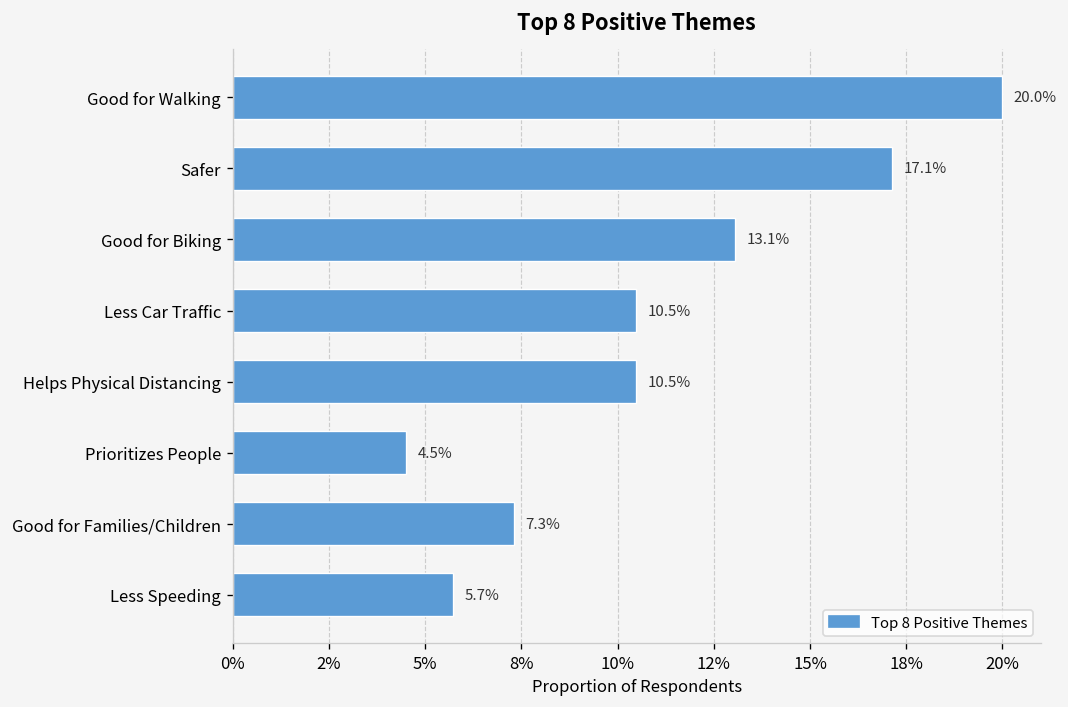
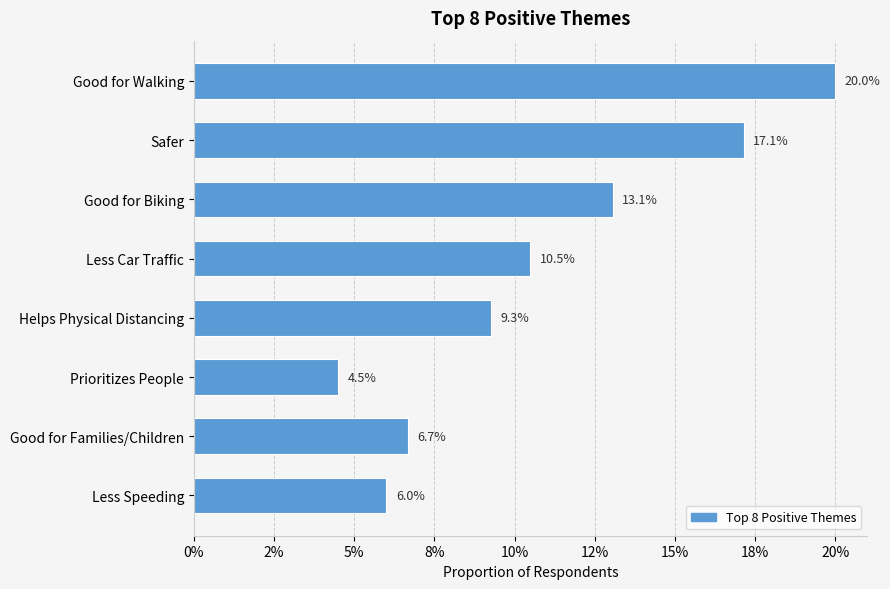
  {
    "Good for Walking": "20.0%",
    "Safer": "17.1%",
    "Good for Biking": "13.1%",
    "Less Car Traffic": "10.5%",
-   "Helps Physical Distancing": "10.5%",
+   "Helps Physical Distancing": "9.3%",
    "Prioritizes People": "4.5%",
-   "Good for Families/Children": "7.3%",
-   "Less Speeding": "5.7%"
+   "Good for Families/Children": "6.7%",
+   "Less Speeding": "6.0%"
  }
